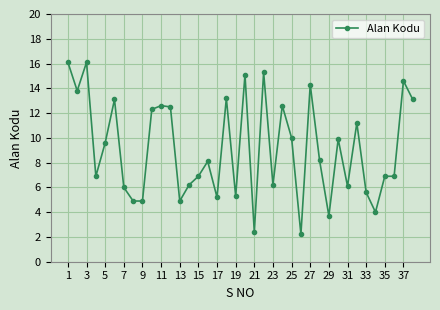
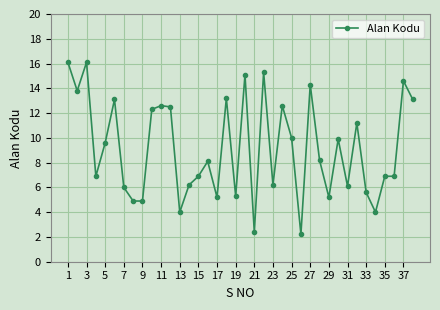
  {
    "1": 16.1,
    "3": 16.1,
    "5": 9.6,
    "7": 6.0,
    "9": 4.9,
    "11": 12.6,
-   "13": 4.9,
+   "13": 4.0,
    "15": 6.9,
    "17": 5.2,
    "19": 5.3,
    "21": 2.4,
    "23": 6.2,
    "25": 10.0,
    "27": 14.3,
-   "29": 3.7,
+   "29": 5.2,
    "31": 6.1,
    "33": 5.6,
    "35": 6.9,
    "37": 14.6
  }
